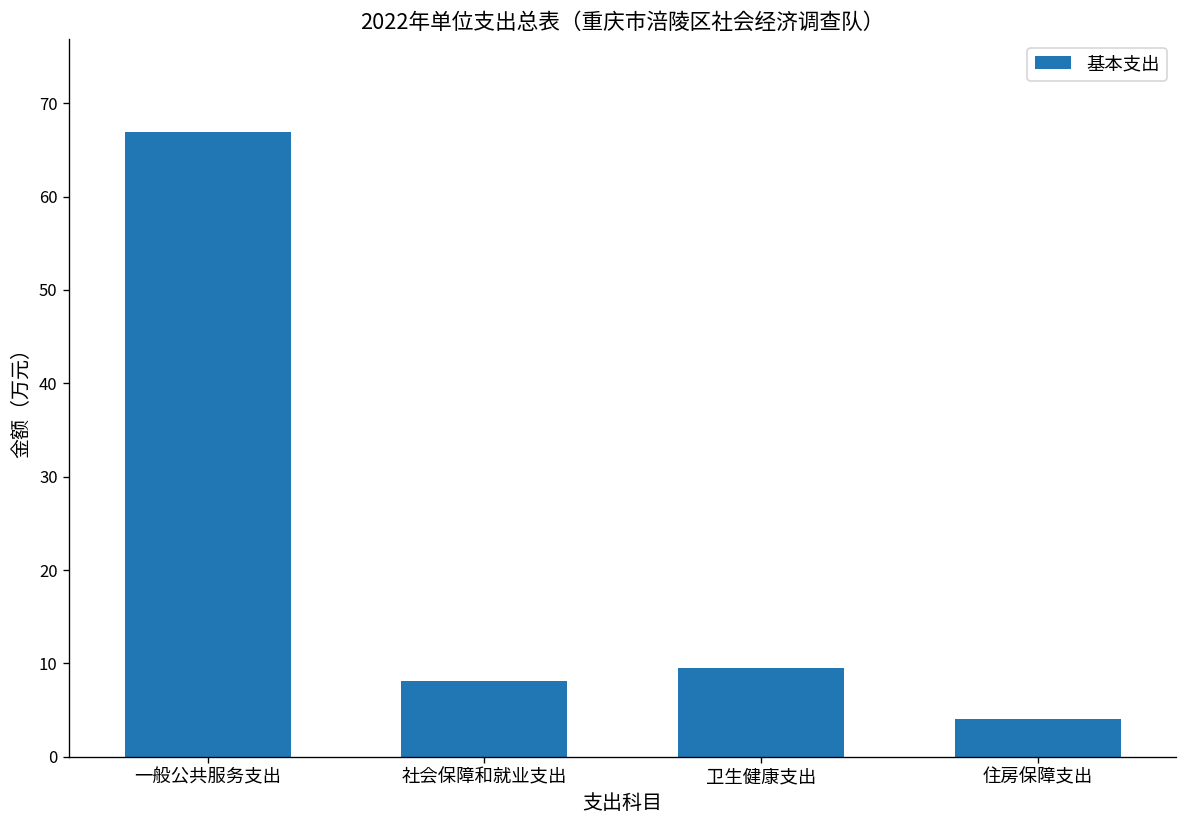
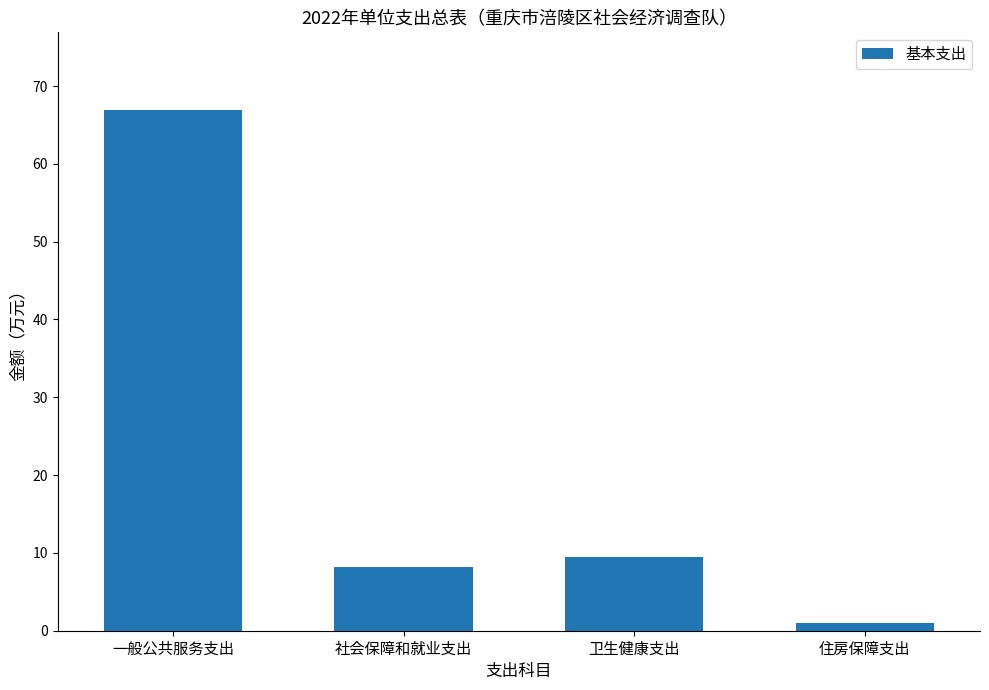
  {
    "一般公共服务支出": 67,
    "社会保障和就业支出": 8,
    "卫生健康支出": 10,
-   "住房保障支出": 4
+   "住房保障支出": 1
  }
